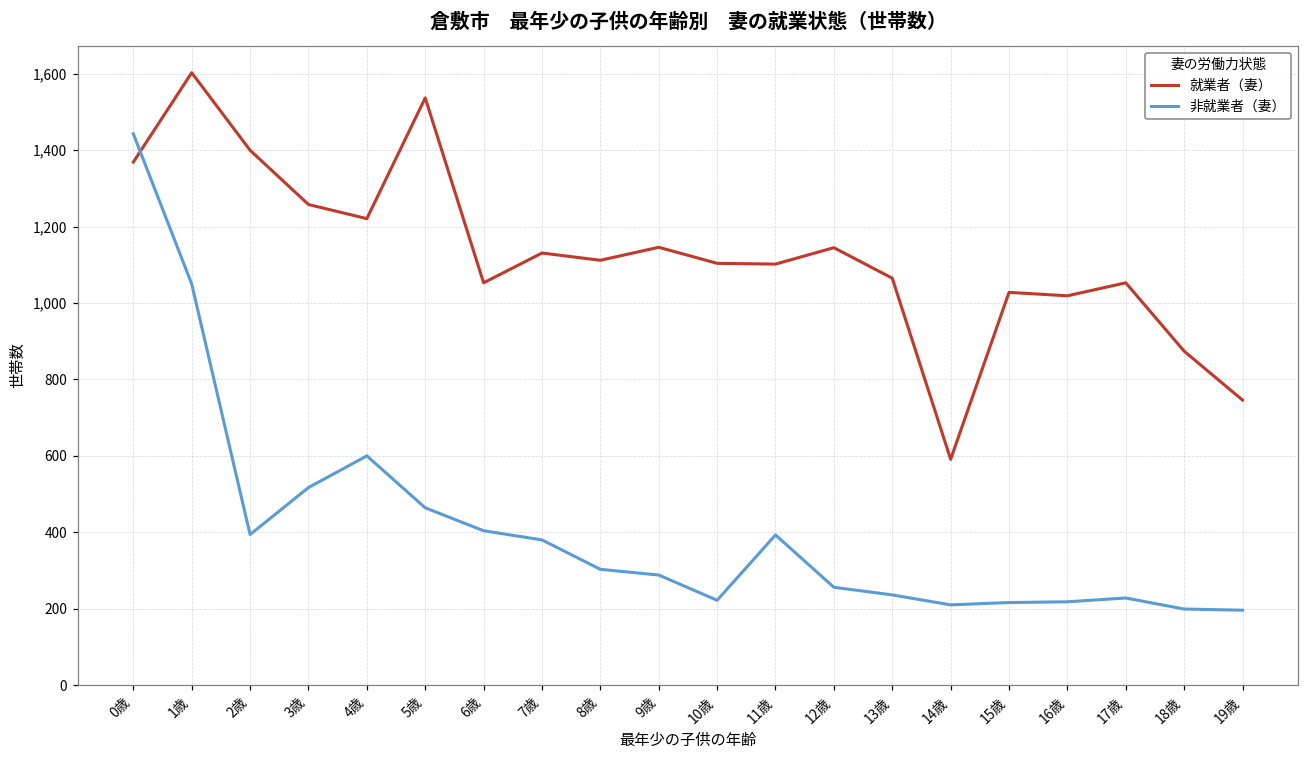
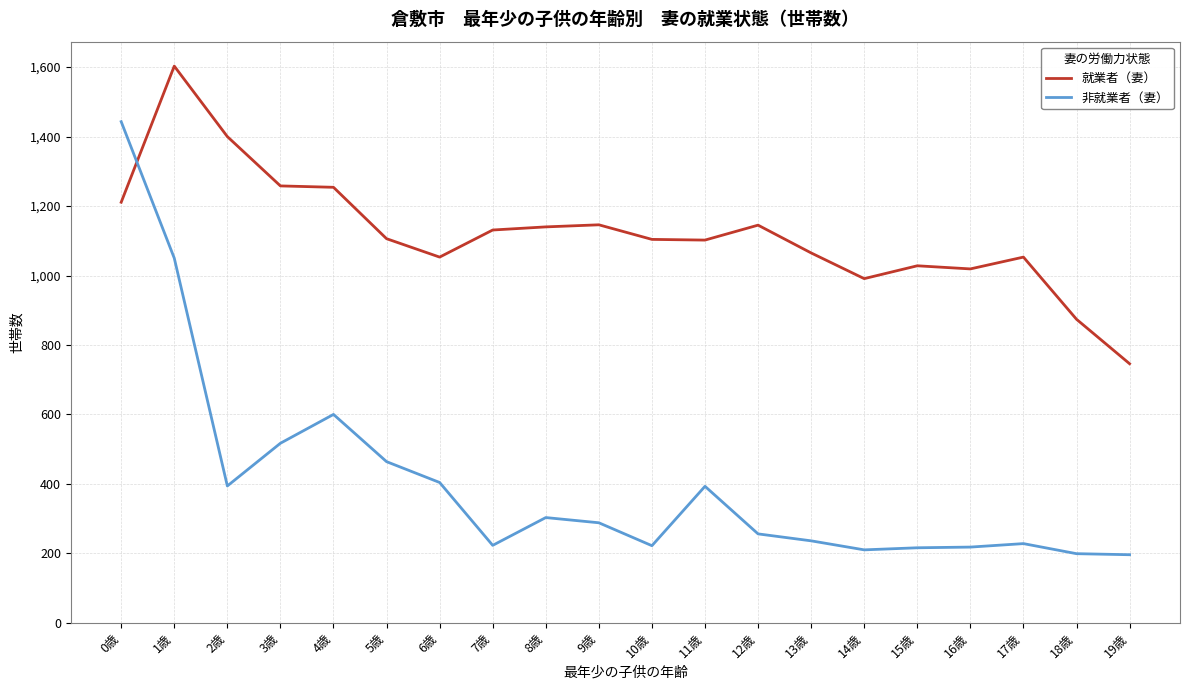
  {
    "就業者（妻）": {
-     "0歳": "1,370",
+     "0歳": "1,210",
      "1歳": "1,600",
      "2歳": "1,400",
      "3歳": "1,260",
-     "4歳": "1,220",
-     "5歳": "1,540",
+     "4歳": "1,250",
+     "5歳": "1,110",
      "6歳": "1,050",
      "7歳": "1,130",
-     "8歳": "1,110",
+     "8歳": "1,140",
      "9歳": "1,150",
      "10歳": "1,100",
      "11歳": "1,100",
      "12歳": "1,150",
      "13歳": "1,070",
-     "14歳": "590",
+     "14歳": "990",
      "15歳": "1,030",
      "16歳": "1,020",
      "17歳": "1,050",
      "18歳": "870",
      "19歳": "750"
    },
    "非就業者（妻）": {
      "0歳": "1,440",
      "1歳": "1,050",
      "2歳": "390",
      "3歳": "520",
      "4歳": "600",
      "5歳": "460",
      "6歳": "400",
-     "7歳": "380",
+     "7歳": "220",
      "8歳": "300",
      "9歳": "290",
      "10歳": "220",
      "11歳": "390",
      "12歳": "260",
      "13歳": "240",
      "14歳": "210",
      "15歳": "220",
      "16歳": "220",
      "17歳": "230",
      "18歳": "200",
      "19歳": "200"
    }
  }
